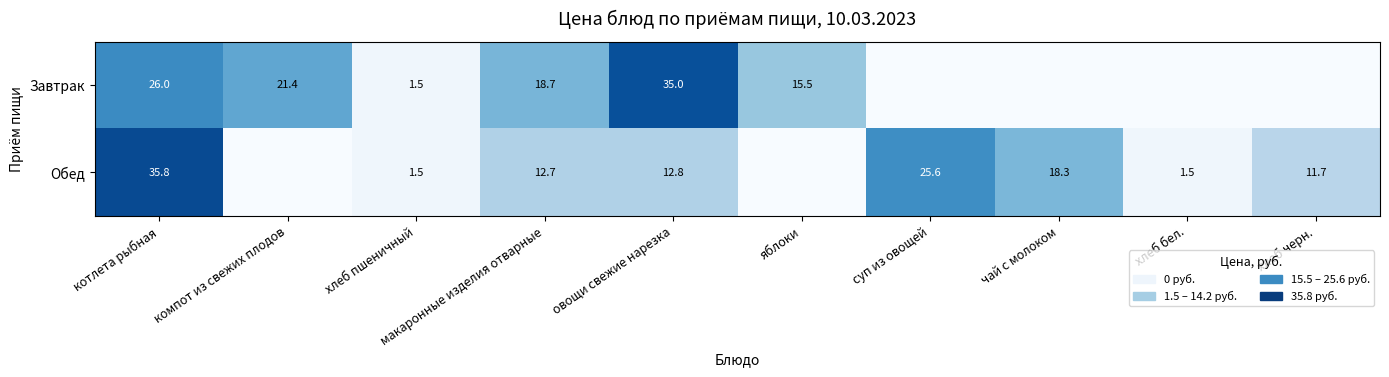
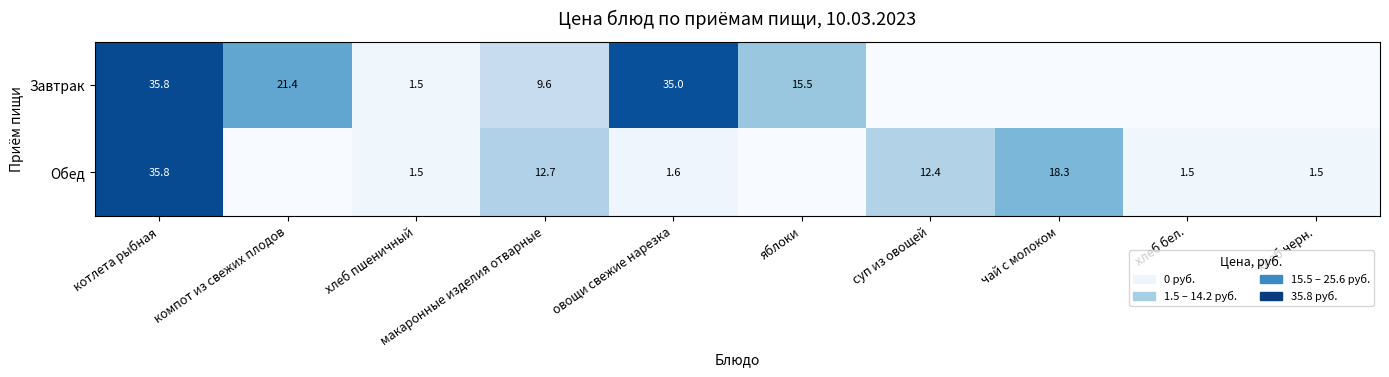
  {
    "Завтрак": {
-     "котлета рыбная": 26.0,
+     "котлета рыбная": 35.8,
      "компот из свежих плодов": 21.4,
      "хлеб пшеничный": 1.5,
-     "макаронные изделия отварные": 18.7,
+     "макаронные изделия отварные": 9.6,
      "овощи свежие нарезка": 35.0,
      "яблоки": 15.5
    },
    "Обед": {
      "котлета рыбная": 35.8,
      "хлеб пшеничный": 1.5,
      "макаронные изделия отварные": 12.7,
-     "овощи свежие нарезка": 12.8,
-     "суп из овощей": 25.6,
+     "овощи свежие нарезка": 1.6,
+     "суп из овощей": 12.4,
      "чай с молоком": 18.3,
      "хлеб бел.": 1.5,
-     "хлеб черн.": 11.7
+     "хлеб черн.": 1.5
    }
  }
